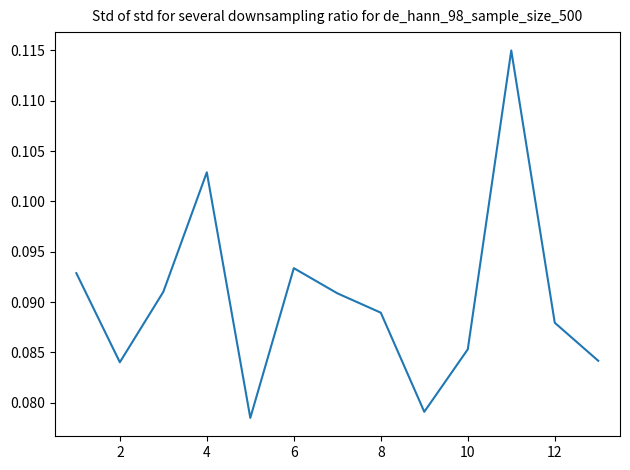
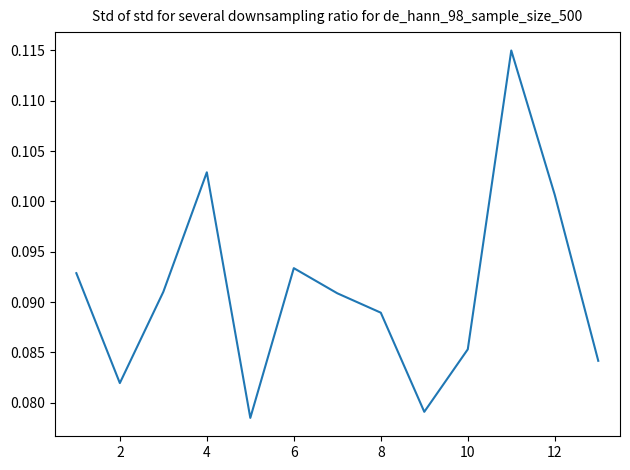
  {
-   "2": 0.0840,
+   "2": 0.0820,
    "4": 0.1029,
    "6": 0.0934,
    "8": 0.0890,
    "10": 0.0853,
-   "12": 0.0880
+   "12": 0.1007
  }
